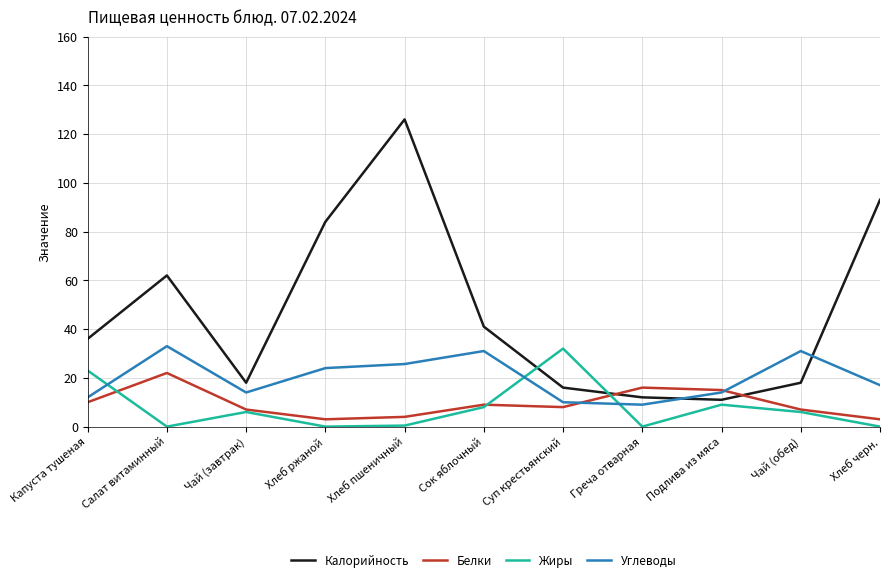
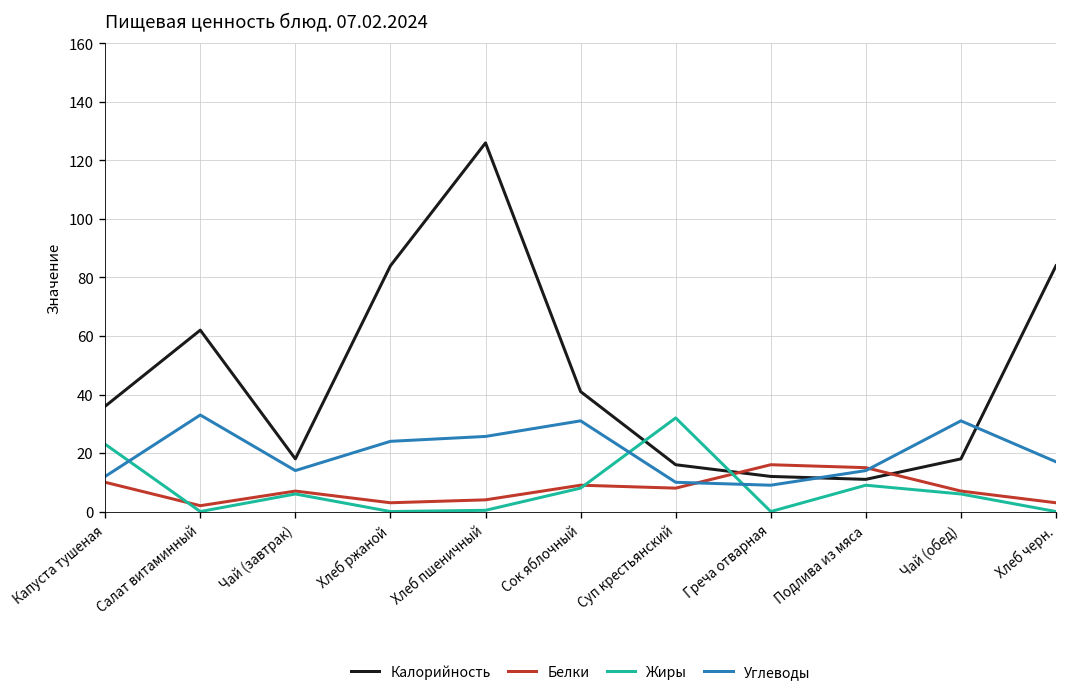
  {
    "Калорийность": {
      "Капуста тушеная": 36,
      "Салат витаминный": 62,
      "Чай (завтрак)": 18,
      "Хлеб ржаной": 84,
      "Хлеб пшеничный": 126,
      "Сок яблочный": 41,
      "Суп крестьянский": 16,
      "Греча отварная": 12,
      "Подлива из мяса": 11,
      "Чай (обед)": 18,
-     "Хлеб черн.": 93
+     "Хлеб черн.": 84
    },
    "Белки": {
      "Капуста тушеная": 10,
-     "Салат витаминный": 22,
+     "Салат витаминный": 2,
      "Хлеб ржаной": 3,
      "Хлеб пшеничный": 4,
      "Суп крестьянский": 8,
      "Греча отварная": 16,
      "Хлеб черн.": 3
    },
    "Жиры": {
      "Капуста тушеная": 23,
      "Салат витаминный": 0,
      "Хлеб ржаной": 0,
      "Хлеб пшеничный": 0,
      "Суп крестьянский": 32,
      "Греча отварная": 0,
      "Подлива из мяса": 9,
      "Хлеб черн.": 0
    },
    "Углеводы": {
      "Капуста тушеная": 12,
      "Салат витаминный": 33,
      "Чай (завтрак)": 14,
      "Хлеб ржаной": 24,
      "Хлеб пшеничный": 26,
      "Сок яблочный": 31,
      "Суп крестьянский": 10,
      "Греча отварная": 9,
      "Чай (обед)": 31,
      "Хлеб черн.": 17
    }
  }
